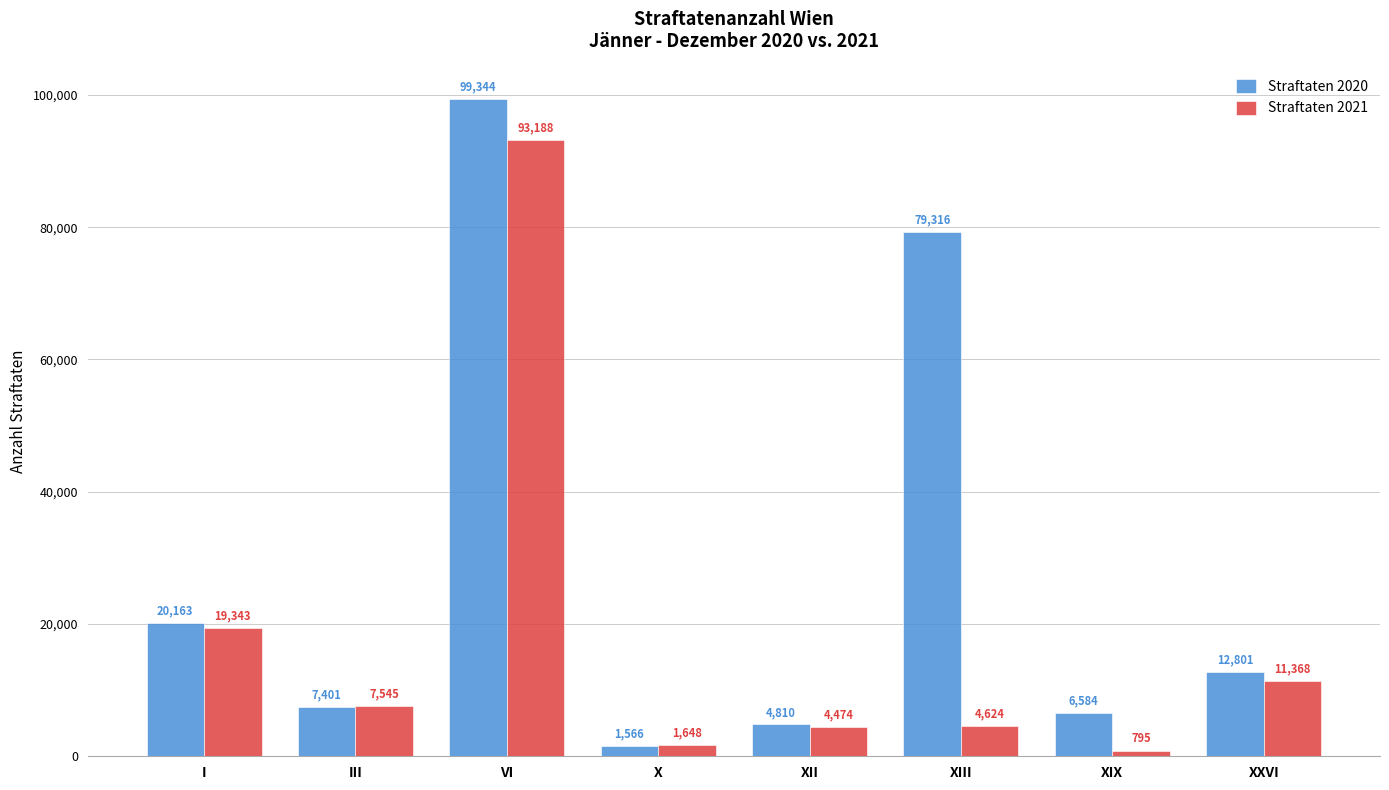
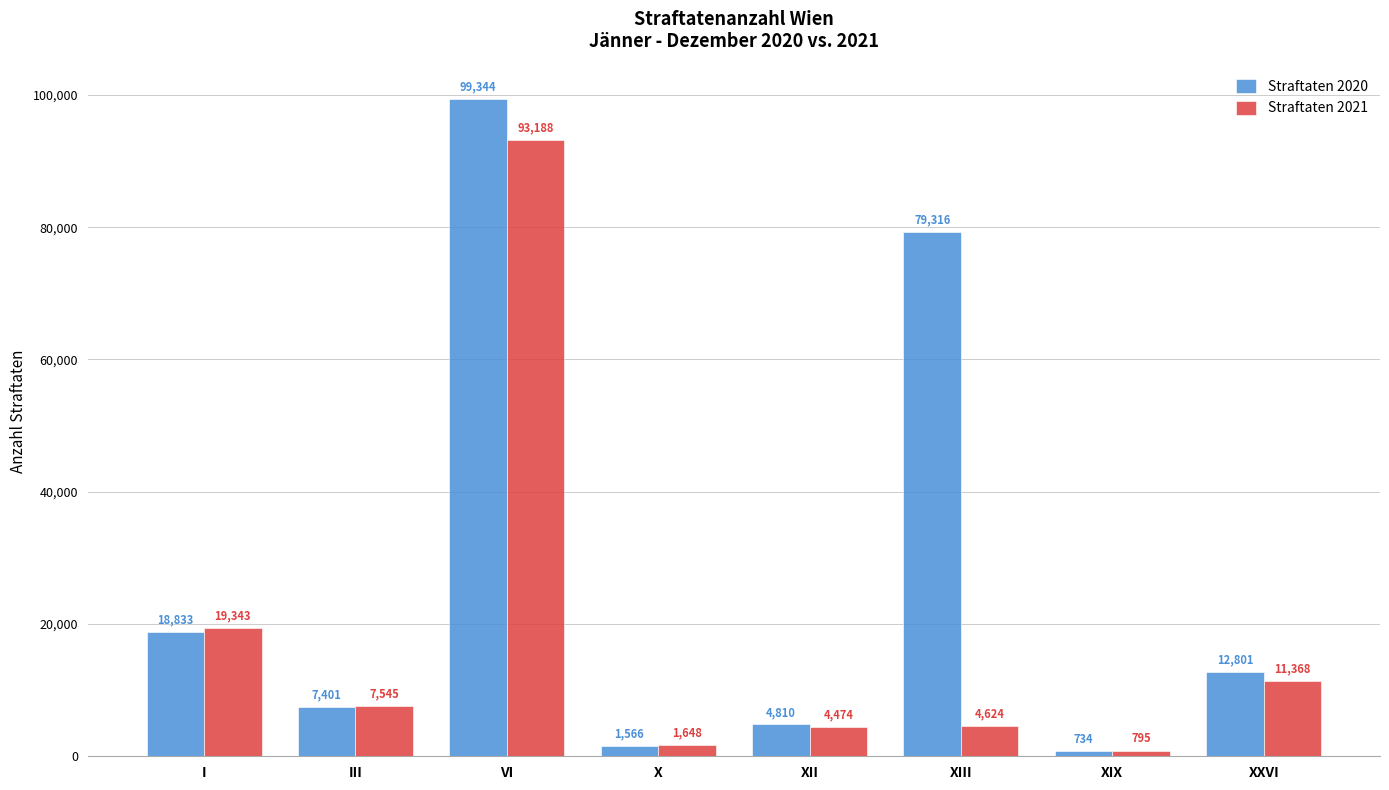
  {
    "Straftaten 2020": {
-     "I": "20,163",
+     "I": "18,833",
      "III": "7,401",
      "VI": "99,344",
      "X": "1,566",
      "XII": "4,810",
      "XIII": "79,316",
-     "XIX": "6,584",
+     "XIX": "734",
      "XXVI": "12,801"
    },
    "Straftaten 2021": {
      "I": "19,343",
      "III": "7,545",
      "VI": "93,188",
      "X": "1,648",
      "XII": "4,474",
      "XIII": "4,624",
      "XIX": "795",
      "XXVI": "11,368"
    }
  }
